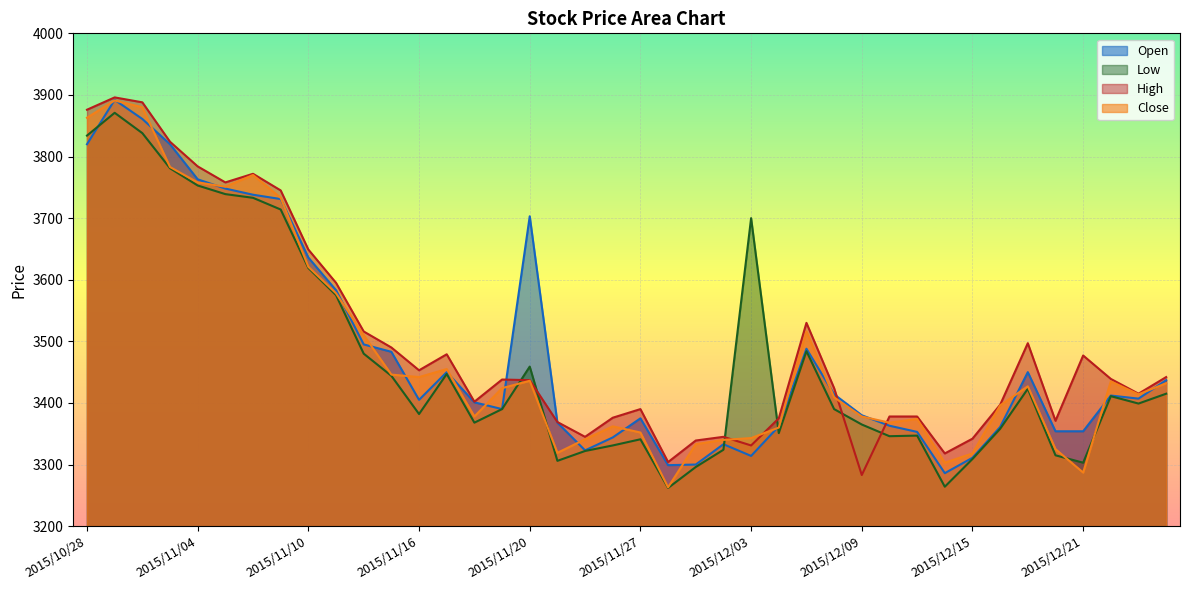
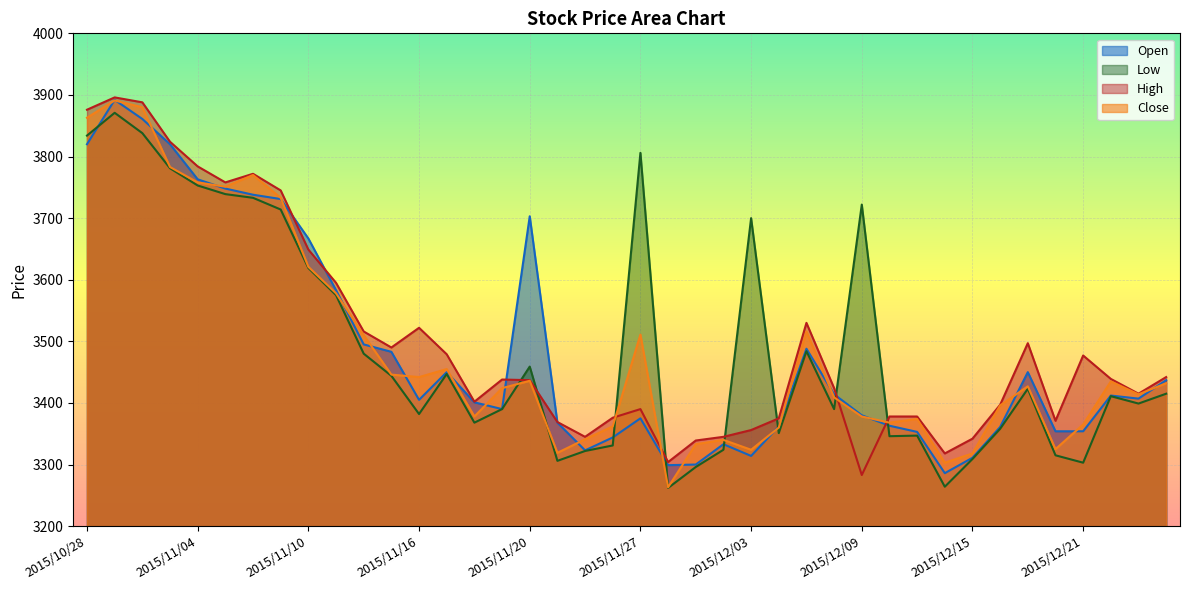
  {
    "Open": {
      "2015/10/28": 3820,
      "2015/11/04": 3760,
-     "2015/11/10": 3640,
+     "2015/11/10": 3670,
      "2015/11/16": 3410,
      "2015/11/20": 3700,
      "2015/11/27": 3380,
      "2015/12/03": 3310,
      "2015/12/21": 3350
    },
    "Low": {
      "2015/10/28": 3830,
      "2015/11/04": 3750,
      "2015/11/16": 3380,
      "2015/11/20": 3460,
-     "2015/11/27": 3340,
+     "2015/11/27": 3810,
      "2015/12/03": 3700,
-     "2015/12/09": 3370,
+     "2015/12/09": 3720,
      "2015/12/21": 3300
    },
    "High": {
      "2015/10/28": 3880,
      "2015/11/04": 3780,
      "2015/11/10": 3650,
-     "2015/11/16": 3450,
+     "2015/11/16": 3520,
      "2015/11/27": 3390,
-     "2015/12/03": 3330,
+     "2015/12/03": 3360,
      "2015/12/09": 3280,
      "2015/12/15": 3340,
      "2015/12/21": 3480
    },
    "Close": {
      "2015/10/28": 3860,
      "2015/11/04": 3760,
      "2015/11/16": 3440,
-     "2015/11/27": 3350,
-     "2015/12/03": 3340,
+     "2015/11/27": 3510,
+     "2015/12/03": 3320,
      "2015/12/15": 3320,
-     "2015/12/21": 3290
+     "2015/12/21": 3370
    }
  }
